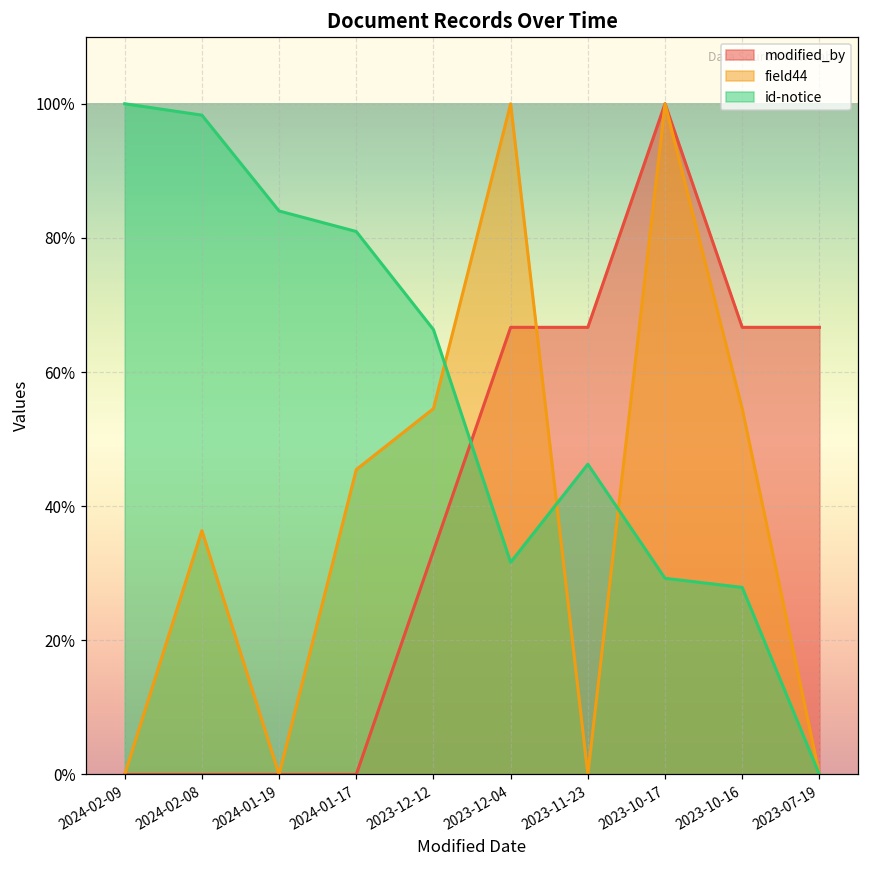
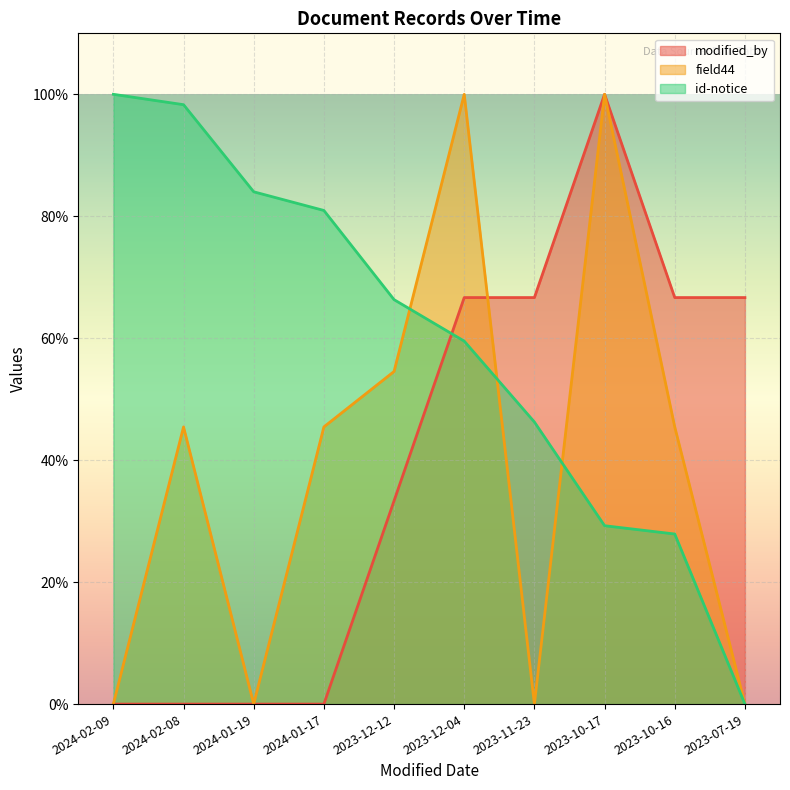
  {
    "modified_by": {
      "2024-02-08": "0%",
      "2024-01-17": "0%",
      "2023-12-12": "33%",
      "2023-12-04": "67%",
      "2023-11-23": "67%",
      "2023-10-16": "67%",
      "2023-07-19": "67%"
    },
    "field44": {
-     "2024-02-08": "36%",
+     "2024-02-08": "45%",
      "2024-01-17": "45%",
      "2023-12-12": "55%",
      "2023-12-04": "100%",
      "2023-11-23": "0%",
-     "2023-10-16": "55%"
+     "2023-10-16": "45%"
    },
    "id-notice": {
      "2024-02-09": "100%",
      "2024-02-08": "98%",
      "2024-01-19": "84%",
      "2024-01-17": "81%",
      "2023-12-12": "66%",
-     "2023-12-04": "32%",
+     "2023-12-04": "60%",
      "2023-11-23": "46%",
      "2023-10-17": "29%",
      "2023-10-16": "28%"
    }
  }
